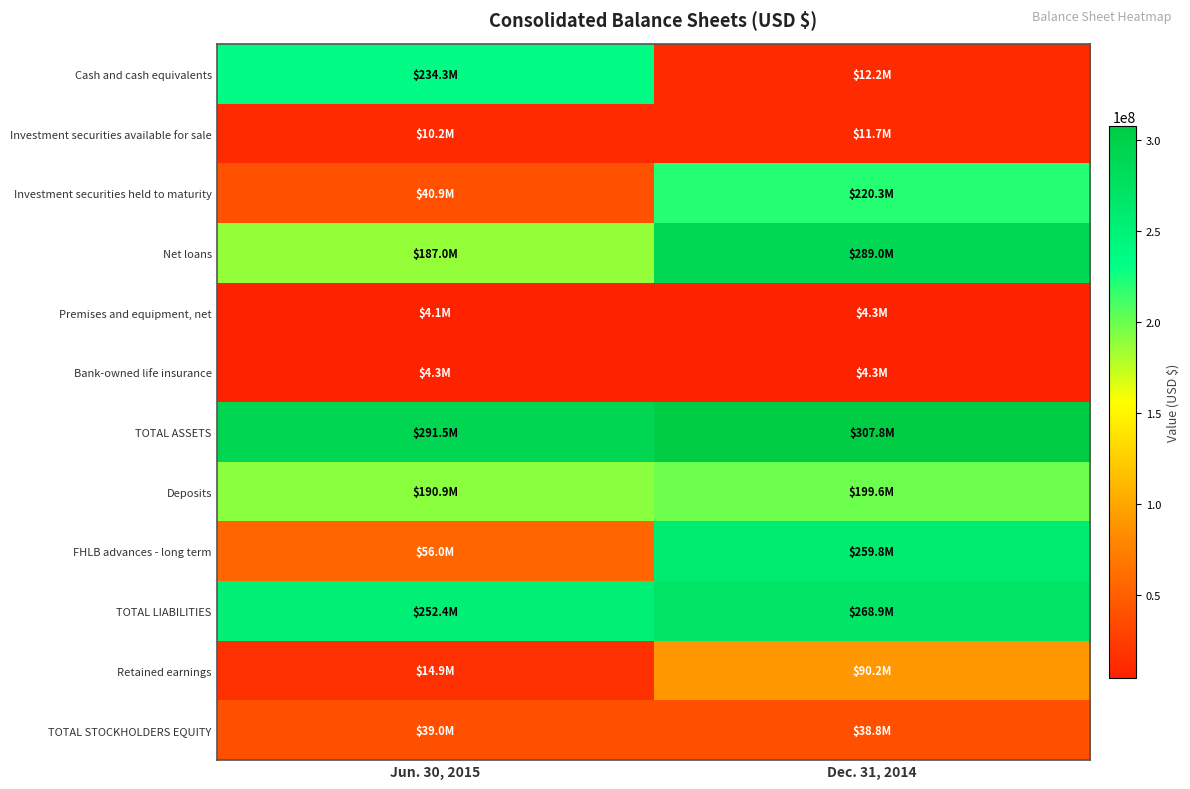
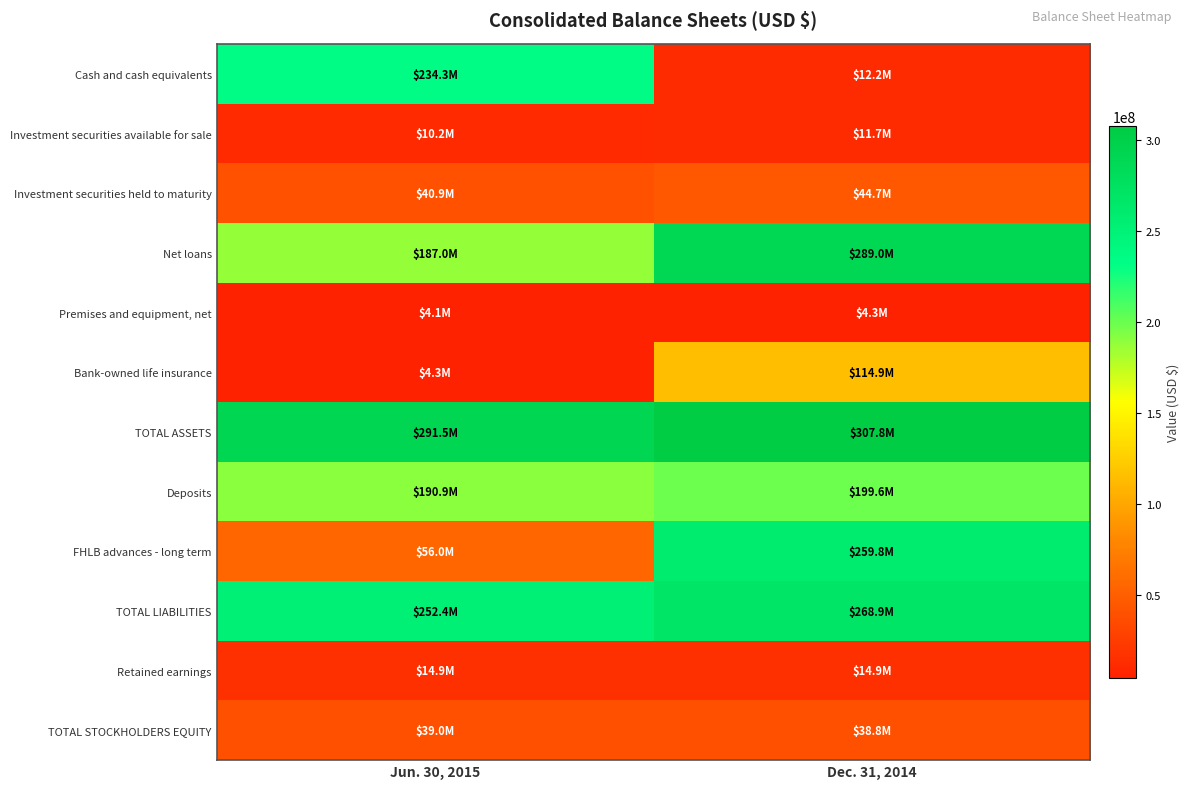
  {
    "Cash and cash equivalents": {
      "Jun. 30, 2015": "$234.3M",
      "Dec. 31, 2014": "$12.2M"
    },
    "Investment securities available for sale": {
      "Jun. 30, 2015": "$10.2M",
      "Dec. 31, 2014": "$11.7M"
    },
    "Investment securities held to maturity": {
      "Jun. 30, 2015": "$40.9M",
-     "Dec. 31, 2014": "$220.3M"
+     "Dec. 31, 2014": "$44.7M"
    },
    "Net loans": {
      "Jun. 30, 2015": "$187.0M",
      "Dec. 31, 2014": "$289.0M"
    },
    "Premises and equipment, net": {
      "Jun. 30, 2015": "$4.1M",
      "Dec. 31, 2014": "$4.3M"
    },
    "Bank-owned life insurance": {
      "Jun. 30, 2015": "$4.3M",
-     "Dec. 31, 2014": "$4.3M"
+     "Dec. 31, 2014": "$114.9M"
    },
    "TOTAL ASSETS": {
      "Jun. 30, 2015": "$291.5M",
      "Dec. 31, 2014": "$307.8M"
    },
    "Deposits": {
      "Jun. 30, 2015": "$190.9M",
      "Dec. 31, 2014": "$199.6M"
    },
    "FHLB advances - long term": {
      "Jun. 30, 2015": "$56.0M",
      "Dec. 31, 2014": "$259.8M"
    },
    "TOTAL LIABILITIES": {
      "Jun. 30, 2015": "$252.4M",
      "Dec. 31, 2014": "$268.9M"
    },
    "Retained earnings": {
      "Jun. 30, 2015": "$14.9M",
-     "Dec. 31, 2014": "$90.2M"
+     "Dec. 31, 2014": "$14.9M"
    },
    "TOTAL STOCKHOLDERS EQUITY": {
      "Jun. 30, 2015": "$39.0M",
      "Dec. 31, 2014": "$38.8M"
    }
  }
